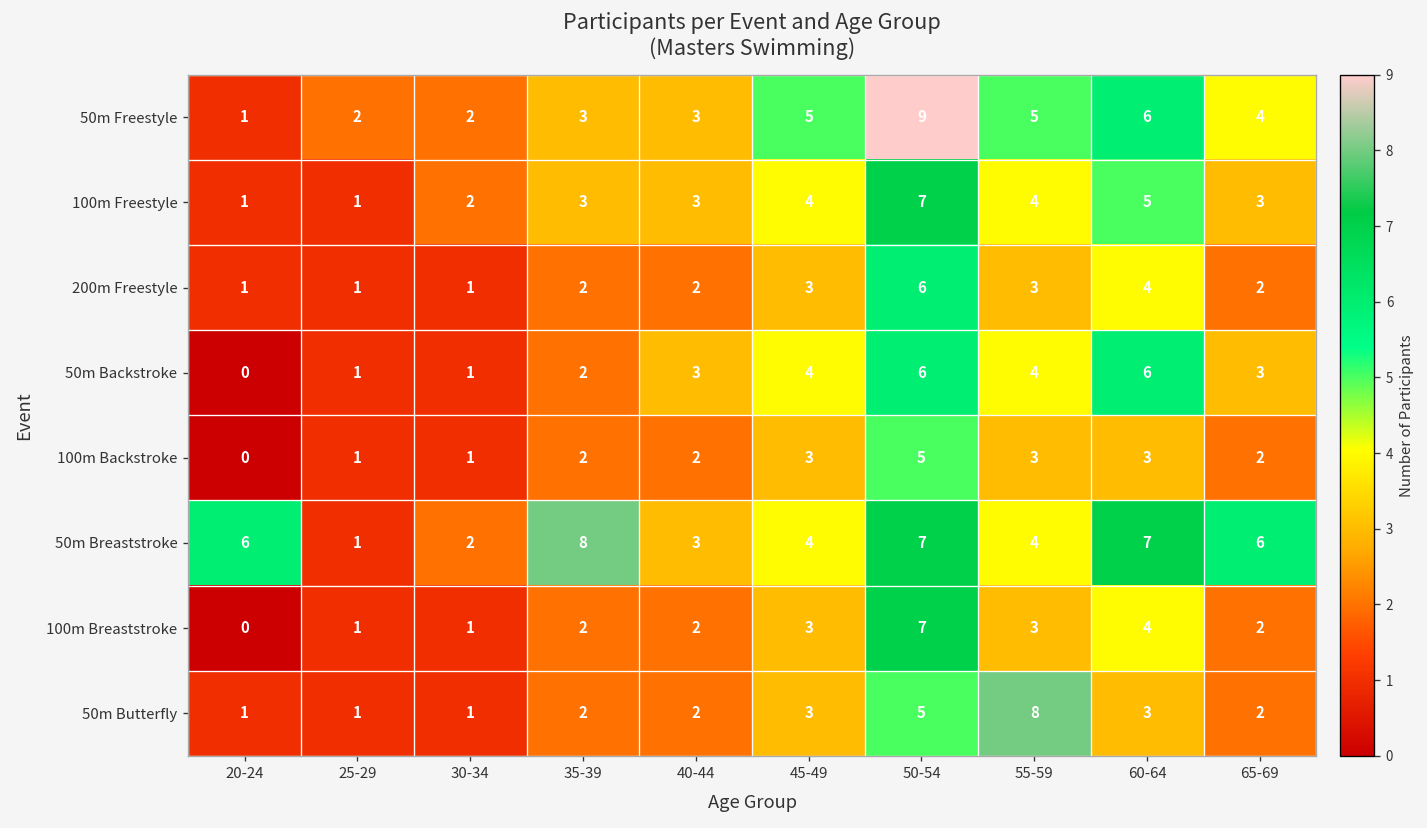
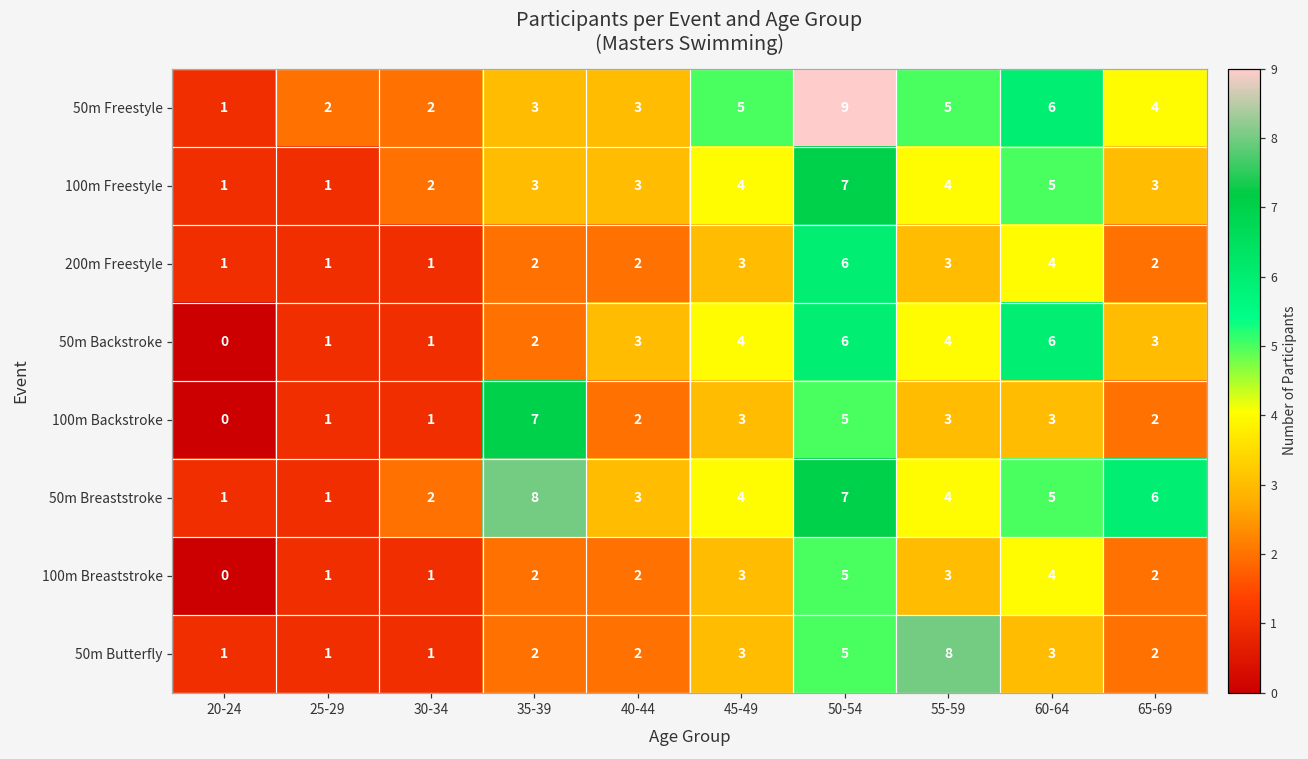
  {
    "50m Freestyle": {
      "20-24": 1,
      "25-29": 2,
      "30-34": 2,
      "35-39": 3,
      "40-44": 3,
      "45-49": 5,
      "50-54": 9,
      "55-59": 5,
      "60-64": 6,
      "65-69": 4
    },
    "100m Freestyle": {
      "20-24": 1,
      "25-29": 1,
      "30-34": 2,
      "35-39": 3,
      "40-44": 3,
      "45-49": 4,
      "50-54": 7,
      "55-59": 4,
      "60-64": 5,
      "65-69": 3
    },
    "200m Freestyle": {
      "20-24": 1,
      "25-29": 1,
      "30-34": 1,
      "35-39": 2,
      "40-44": 2,
      "45-49": 3,
      "50-54": 6,
      "55-59": 3,
      "60-64": 4,
      "65-69": 2
    },
    "50m Backstroke": {
      "20-24": 0,
      "25-29": 1,
      "30-34": 1,
      "35-39": 2,
      "40-44": 3,
      "45-49": 4,
      "50-54": 6,
      "55-59": 4,
      "60-64": 6,
      "65-69": 3
    },
    "100m Backstroke": {
      "20-24": 0,
      "25-29": 1,
      "30-34": 1,
-     "35-39": 2,
+     "35-39": 7,
      "40-44": 2,
      "45-49": 3,
      "50-54": 5,
      "55-59": 3,
      "60-64": 3,
      "65-69": 2
    },
    "50m Breaststroke": {
-     "20-24": 6,
+     "20-24": 1,
      "25-29": 1,
      "30-34": 2,
      "35-39": 8,
      "40-44": 3,
      "45-49": 4,
      "50-54": 7,
      "55-59": 4,
-     "60-64": 7,
+     "60-64": 5,
      "65-69": 6
    },
    "100m Breaststroke": {
      "20-24": 0,
      "25-29": 1,
      "30-34": 1,
      "35-39": 2,
      "40-44": 2,
      "45-49": 3,
-     "50-54": 7,
+     "50-54": 5,
      "55-59": 3,
      "60-64": 4,
      "65-69": 2
    },
    "50m Butterfly": {
      "20-24": 1,
      "25-29": 1,
      "30-34": 1,
      "35-39": 2,
      "40-44": 2,
      "45-49": 3,
      "50-54": 5,
      "55-59": 8,
      "60-64": 3,
      "65-69": 2
    }
  }
